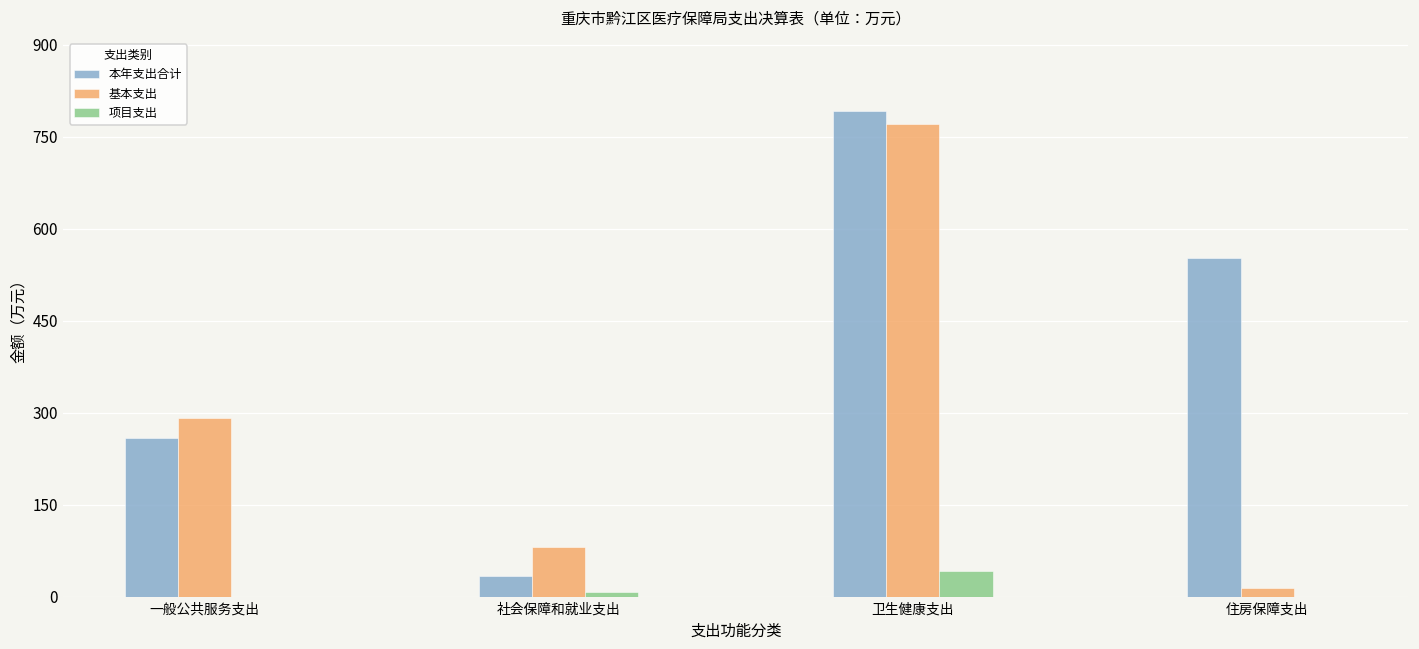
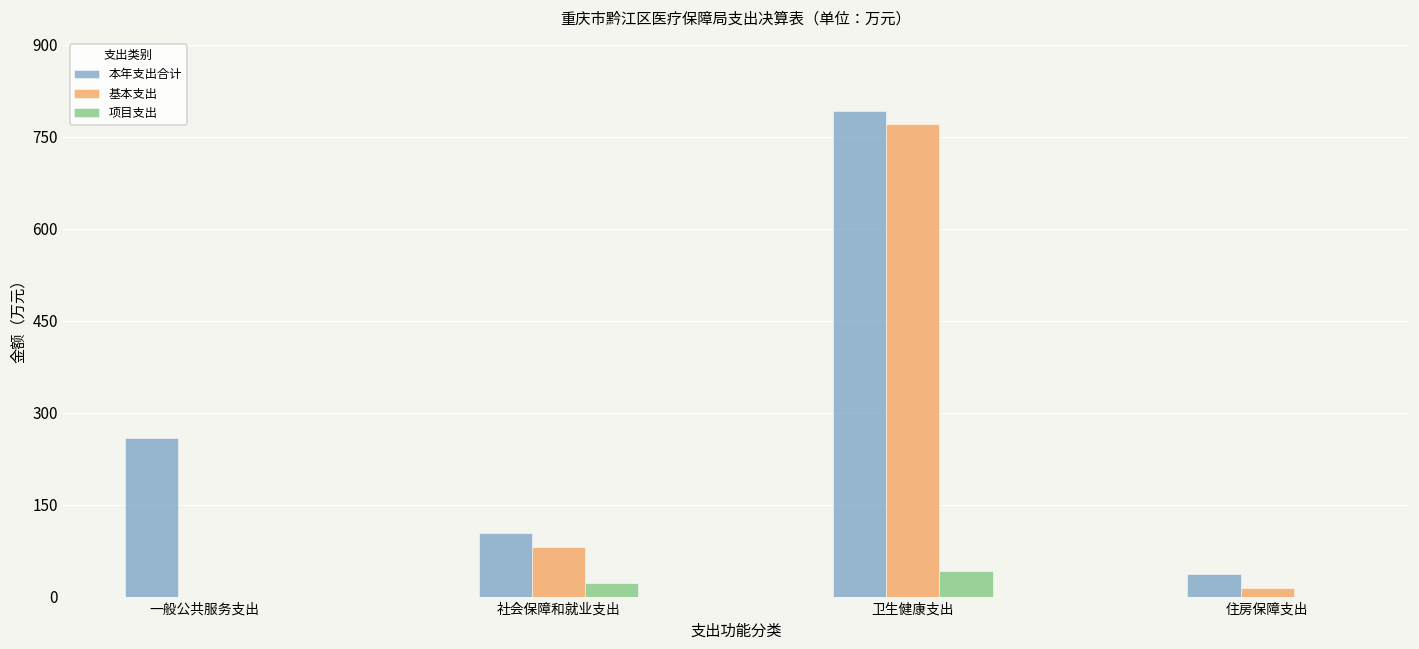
  {
    "本年支出合计": {
      "一般公共服务支出": 260,
-     "社会保障和就业支出": 30,
+     "社会保障和就业支出": 100,
      "卫生健康支出": 790,
-     "住房保障支出": 550
+     "住房保障支出": 40
    },
    "基本支出": {
-     "一般公共服务支出": 290,
+     "一般公共服务支出": 0,
      "社会保障和就业支出": 80,
      "卫生健康支出": 770,
      "住房保障支出": 10
    },
    "项目支出": {
      "一般公共服务支出": 0,
-     "社会保障和就业支出": 10,
+     "社会保障和就业支出": 20,
      "卫生健康支出": 40,
      "住房保障支出": 0
    }
  }
